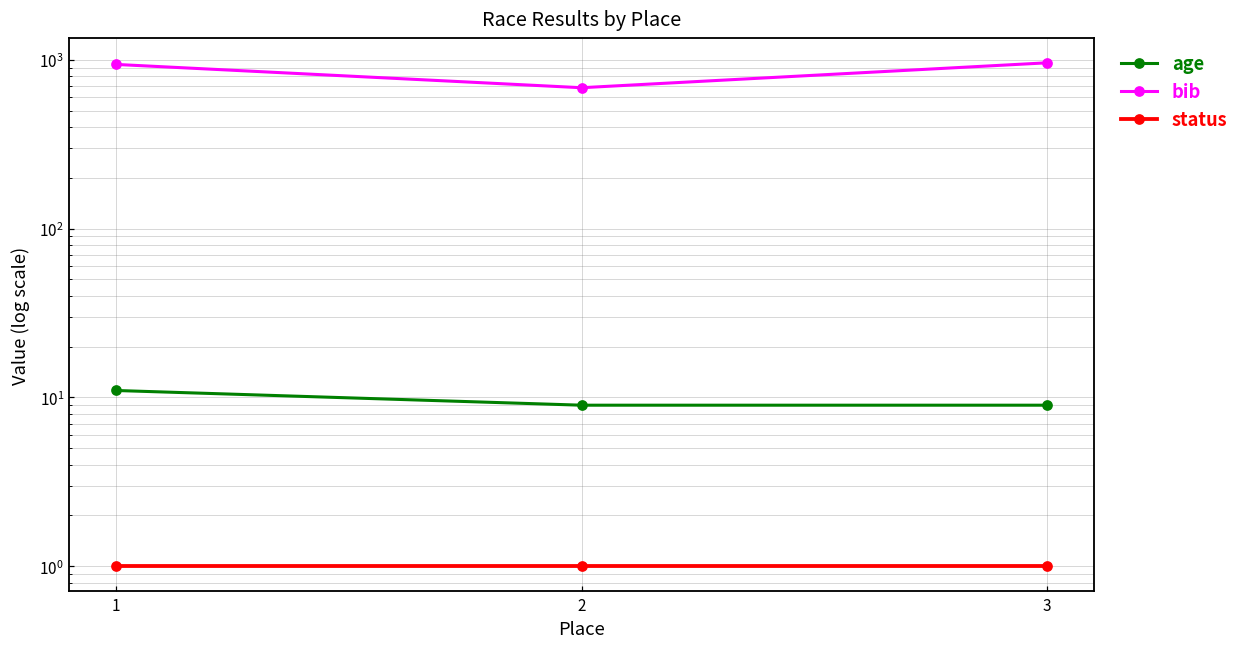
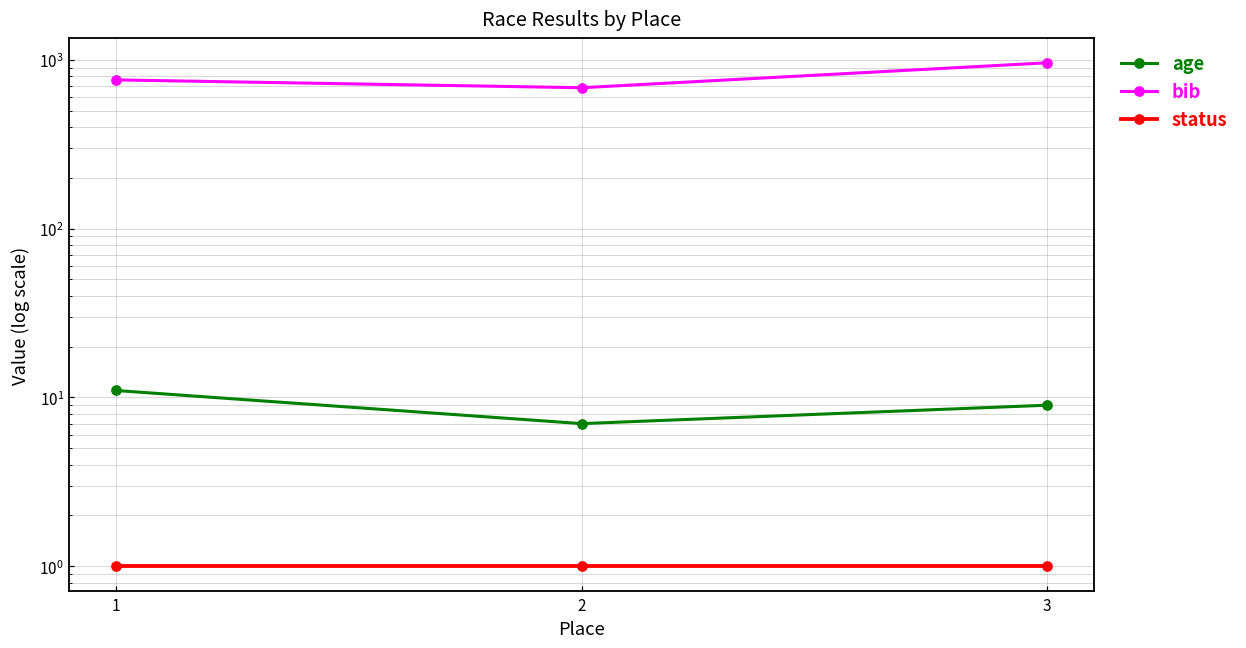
  {
    "age": {
      "1": 11,
-     "2": 9,
+     "2": 7,
      "3": 9
    },
    "bib": {
-     "1": 900,
+     "1": 800,
      "2": 700,
      "3": 1000
    },
    "status": {
      "1": 1,
      "2": 1,
      "3": 1
    }
  }
